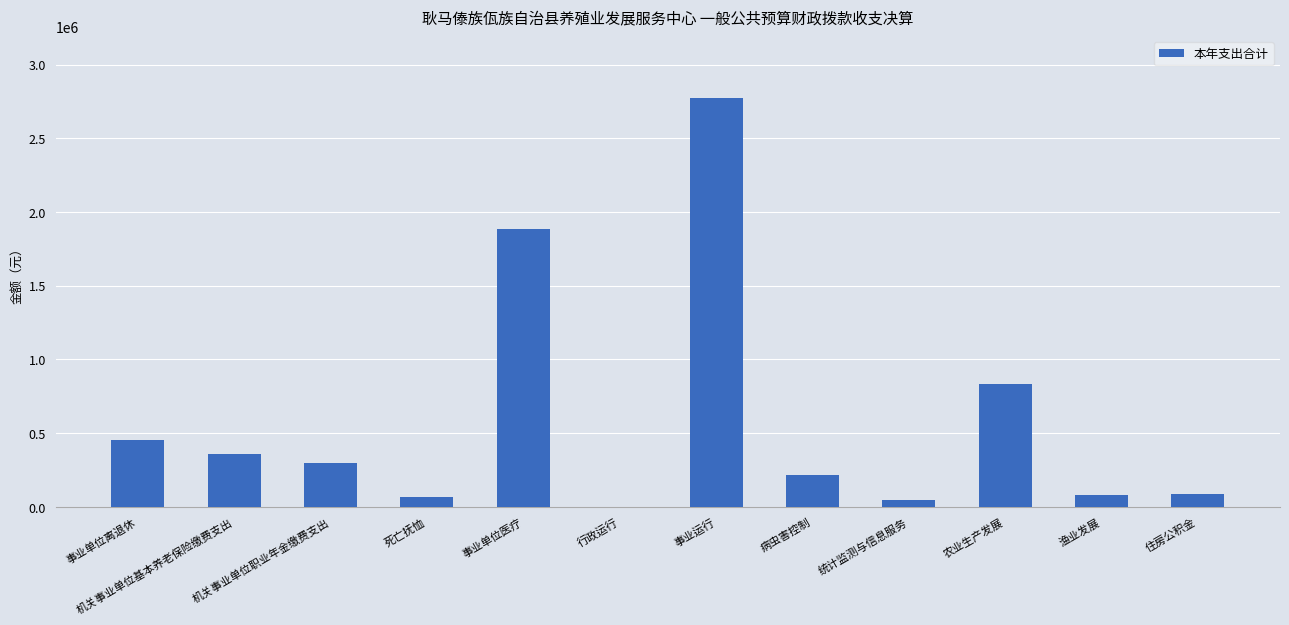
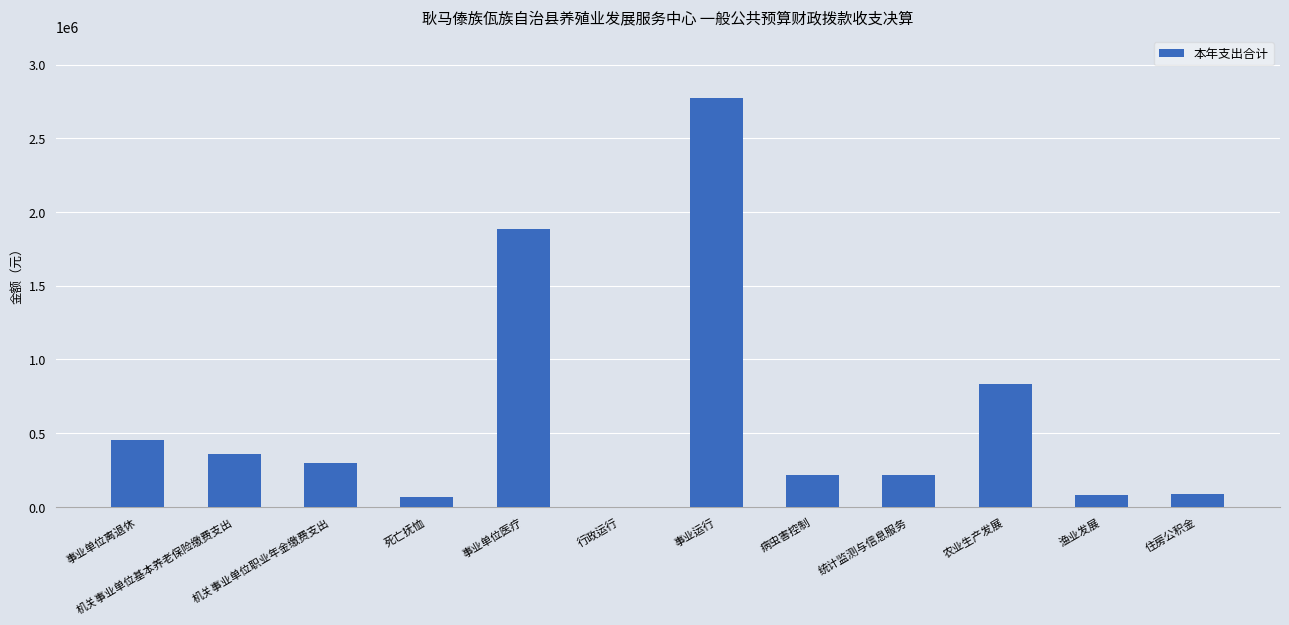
  {
    "事业单位离退休": 450000,
    "机关事业单位基本养老保险缴费支出": 360000,
    "机关事业单位职业年金缴费支出": 300000,
    "死亡抚恤": 70000,
    "事业单位医疗": 1880000,
    "事业运行": 2780000,
    "病虫害控制": 220000,
-   "统计监测与信息服务": 50000,
+   "统计监测与信息服务": 220000,
    "农业生产发展": 830000,
    "渔业发展": 80000,
    "住房公积金": 90000
  }
